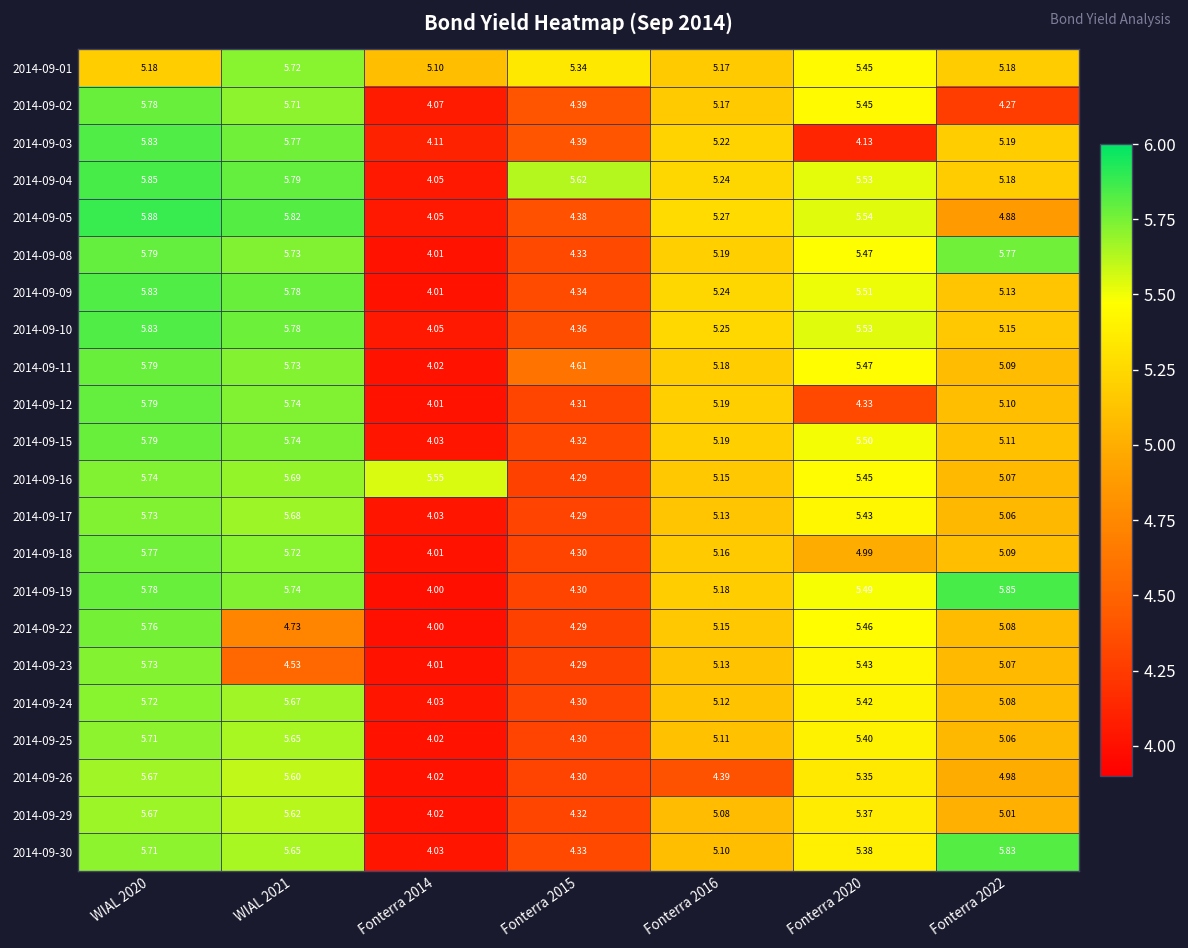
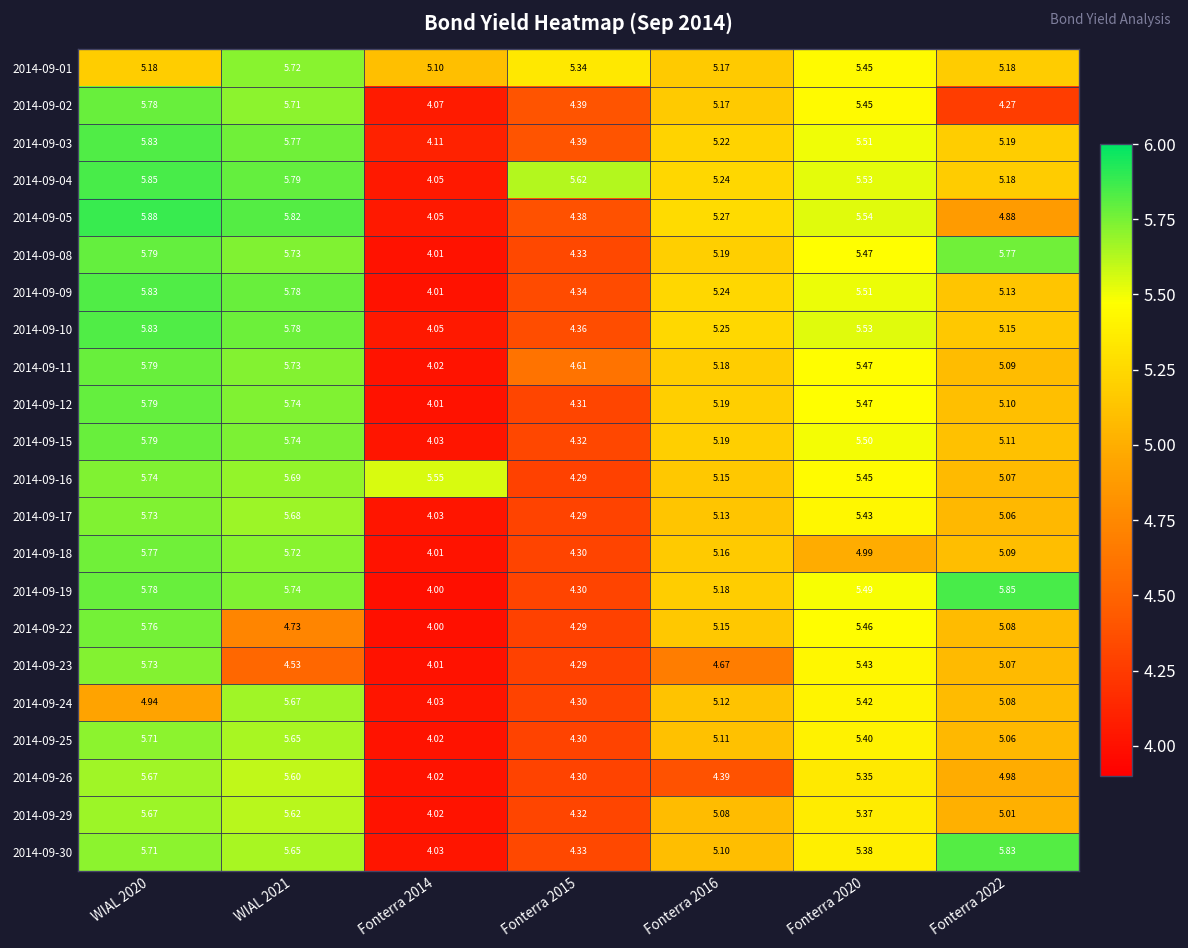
  {
    "2014-09-01": {
      "WIAL 2020": 5.18,
      "WIAL 2021": 5.72,
      "Fonterra 2014": 5.10,
      "Fonterra 2015": 5.34,
      "Fonterra 2016": 5.17,
      "Fonterra 2020": 5.45,
      "Fonterra 2022": 5.18
    },
    "2014-09-02": {
      "WIAL 2020": 5.78,
      "WIAL 2021": 5.71,
      "Fonterra 2014": 4.07,
      "Fonterra 2015": 4.39,
      "Fonterra 2016": 5.17,
      "Fonterra 2020": 5.45,
      "Fonterra 2022": 4.27
    },
    "2014-09-03": {
      "WIAL 2020": 5.83,
      "WIAL 2021": 5.77,
      "Fonterra 2014": 4.11,
      "Fonterra 2015": 4.39,
      "Fonterra 2016": 5.22,
-     "Fonterra 2020": 4.13,
+     "Fonterra 2020": 5.51,
      "Fonterra 2022": 5.19
    },
    "2014-09-04": {
      "WIAL 2020": 5.85,
      "WIAL 2021": 5.79,
      "Fonterra 2014": 4.05,
      "Fonterra 2015": 5.62,
      "Fonterra 2016": 5.24,
      "Fonterra 2020": 5.53,
      "Fonterra 2022": 5.18
    },
    "2014-09-05": {
      "WIAL 2020": 5.88,
      "WIAL 2021": 5.82,
      "Fonterra 2014": 4.05,
      "Fonterra 2015": 4.38,
      "Fonterra 2016": 5.27,
      "Fonterra 2020": 5.54,
      "Fonterra 2022": 4.88
    },
    "2014-09-08": {
      "WIAL 2020": 5.79,
      "WIAL 2021": 5.73,
      "Fonterra 2014": 4.01,
      "Fonterra 2015": 4.33,
      "Fonterra 2016": 5.19,
      "Fonterra 2020": 5.47,
      "Fonterra 2022": 5.77
    },
    "2014-09-09": {
      "WIAL 2020": 5.83,
      "WIAL 2021": 5.78,
      "Fonterra 2014": 4.01,
      "Fonterra 2015": 4.34,
      "Fonterra 2016": 5.24,
      "Fonterra 2020": 5.51,
      "Fonterra 2022": 5.13
    },
    "2014-09-10": {
      "WIAL 2020": 5.83,
      "WIAL 2021": 5.78,
      "Fonterra 2014": 4.05,
      "Fonterra 2015": 4.36,
      "Fonterra 2016": 5.25,
      "Fonterra 2020": 5.53,
      "Fonterra 2022": 5.15
    },
    "2014-09-11": {
      "WIAL 2020": 5.79,
      "WIAL 2021": 5.73,
      "Fonterra 2014": 4.02,
      "Fonterra 2015": 4.61,
      "Fonterra 2016": 5.18,
      "Fonterra 2020": 5.47,
      "Fonterra 2022": 5.09
    },
    "2014-09-12": {
      "WIAL 2020": 5.79,
      "WIAL 2021": 5.74,
      "Fonterra 2014": 4.01,
      "Fonterra 2015": 4.31,
      "Fonterra 2016": 5.19,
-     "Fonterra 2020": 4.33,
+     "Fonterra 2020": 5.47,
      "Fonterra 2022": 5.10
    },
    "2014-09-15": {
      "WIAL 2020": 5.79,
      "WIAL 2021": 5.74,
      "Fonterra 2014": 4.03,
      "Fonterra 2015": 4.32,
      "Fonterra 2016": 5.19,
      "Fonterra 2020": 5.50,
      "Fonterra 2022": 5.11
    },
    "2014-09-16": {
      "WIAL 2020": 5.74,
      "WIAL 2021": 5.69,
      "Fonterra 2014": 5.55,
      "Fonterra 2015": 4.29,
      "Fonterra 2016": 5.15,
      "Fonterra 2020": 5.45,
      "Fonterra 2022": 5.07
    },
    "2014-09-17": {
      "WIAL 2020": 5.73,
      "WIAL 2021": 5.68,
      "Fonterra 2014": 4.03,
      "Fonterra 2015": 4.29,
      "Fonterra 2016": 5.13,
      "Fonterra 2020": 5.43,
      "Fonterra 2022": 5.06
    },
    "2014-09-18": {
      "WIAL 2020": 5.77,
      "WIAL 2021": 5.72,
      "Fonterra 2014": 4.01,
      "Fonterra 2015": 4.30,
      "Fonterra 2016": 5.16,
      "Fonterra 2020": 4.99,
      "Fonterra 2022": 5.09
    },
    "2014-09-19": {
      "WIAL 2020": 5.78,
      "WIAL 2021": 5.74,
      "Fonterra 2014": 4.00,
      "Fonterra 2015": 4.30,
      "Fonterra 2016": 5.18,
      "Fonterra 2020": 5.49,
      "Fonterra 2022": 5.85
    },
    "2014-09-22": {
      "WIAL 2020": 5.76,
      "WIAL 2021": 4.73,
      "Fonterra 2014": 4.00,
      "Fonterra 2015": 4.29,
      "Fonterra 2016": 5.15,
      "Fonterra 2020": 5.46,
      "Fonterra 2022": 5.08
    },
    "2014-09-23": {
      "WIAL 2020": 5.73,
      "WIAL 2021": 4.53,
      "Fonterra 2014": 4.01,
      "Fonterra 2015": 4.29,
-     "Fonterra 2016": 5.13,
+     "Fonterra 2016": 4.67,
      "Fonterra 2020": 5.43,
      "Fonterra 2022": 5.07
    },
    "2014-09-24": {
-     "WIAL 2020": 5.72,
+     "WIAL 2020": 4.94,
      "WIAL 2021": 5.67,
      "Fonterra 2014": 4.03,
      "Fonterra 2015": 4.30,
      "Fonterra 2016": 5.12,
      "Fonterra 2020": 5.42,
      "Fonterra 2022": 5.08
    },
    "2014-09-25": {
      "WIAL 2020": 5.71,
      "WIAL 2021": 5.65,
      "Fonterra 2014": 4.02,
      "Fonterra 2015": 4.30,
      "Fonterra 2016": 5.11,
      "Fonterra 2020": 5.40,
      "Fonterra 2022": 5.06
    },
    "2014-09-26": {
      "WIAL 2020": 5.67,
      "WIAL 2021": 5.60,
      "Fonterra 2014": 4.02,
      "Fonterra 2015": 4.30,
      "Fonterra 2016": 4.39,
      "Fonterra 2020": 5.35,
      "Fonterra 2022": 4.98
    },
    "2014-09-29": {
      "WIAL 2020": 5.67,
      "WIAL 2021": 5.62,
      "Fonterra 2014": 4.02,
      "Fonterra 2015": 4.32,
      "Fonterra 2016": 5.08,
      "Fonterra 2020": 5.37,
      "Fonterra 2022": 5.01
    },
    "2014-09-30": {
      "WIAL 2020": 5.71,
      "WIAL 2021": 5.65,
      "Fonterra 2014": 4.03,
      "Fonterra 2015": 4.33,
      "Fonterra 2016": 5.10,
      "Fonterra 2020": 5.38,
      "Fonterra 2022": 5.83
    }
  }
